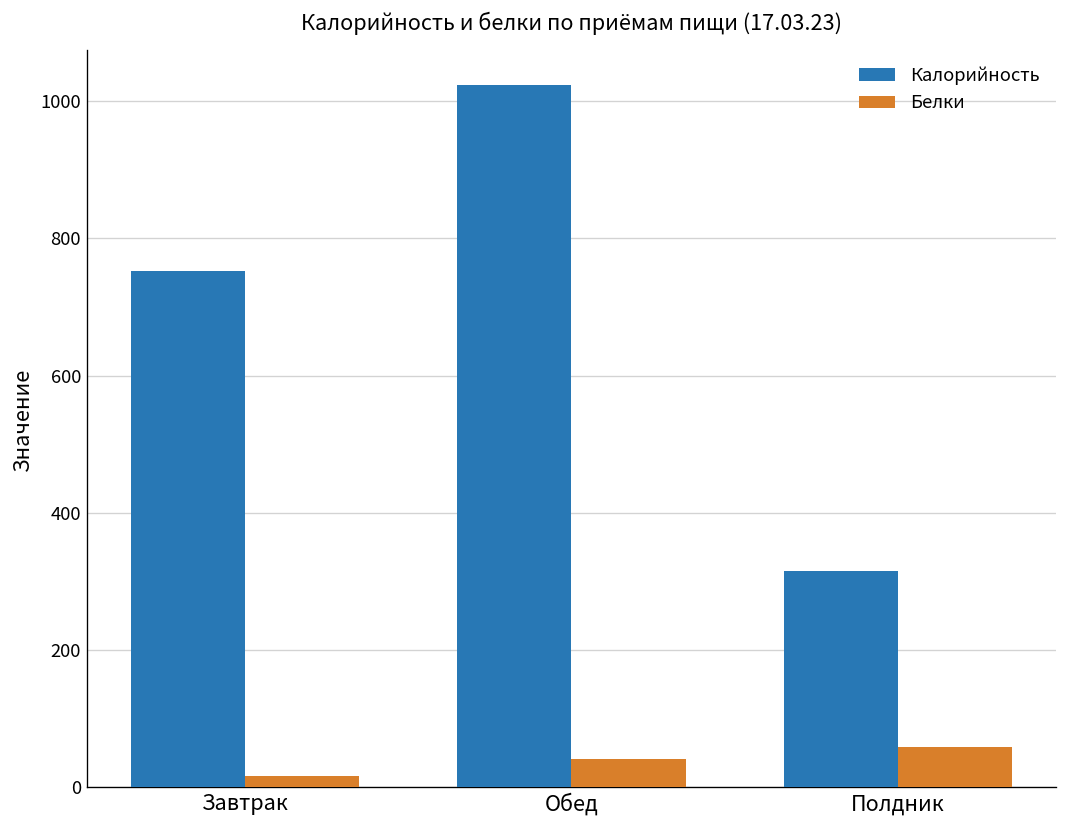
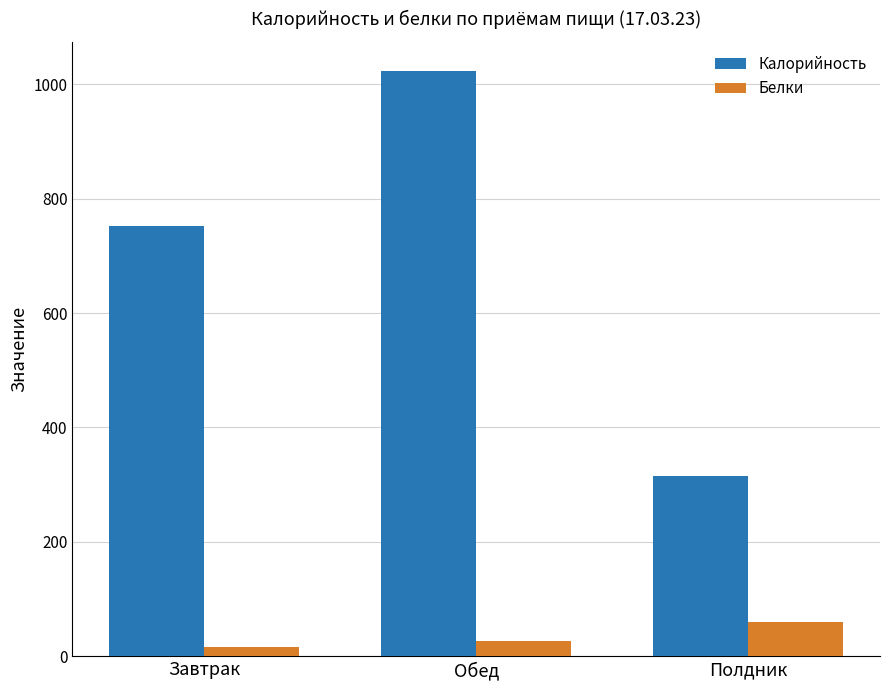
  {
    "Калорийность": {
      "Завтрак": 750,
      "Обед": 1020,
      "Полдник": 320
    },
    "Белки": {
      "Завтрак": 20,
-     "Обед": 40,
+     "Обед": 30,
      "Полдник": 60
    }
  }
